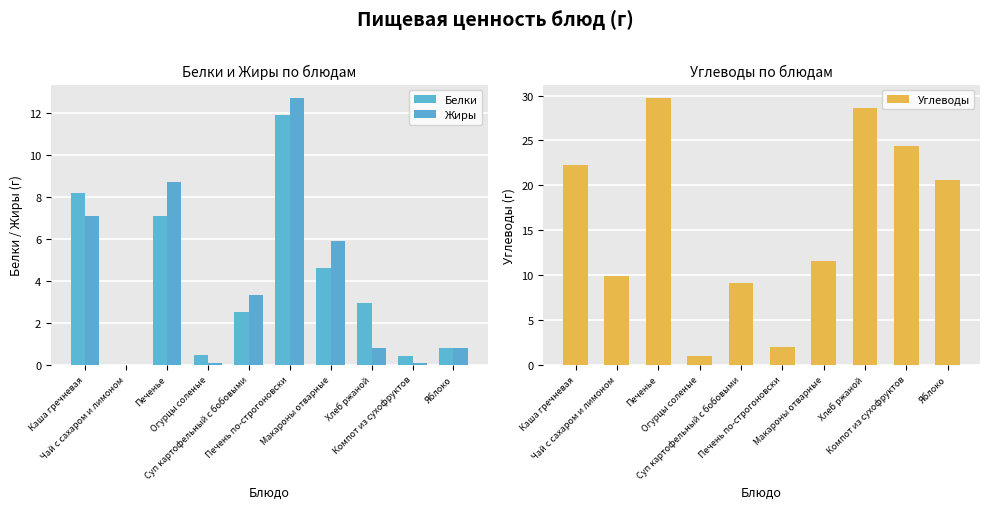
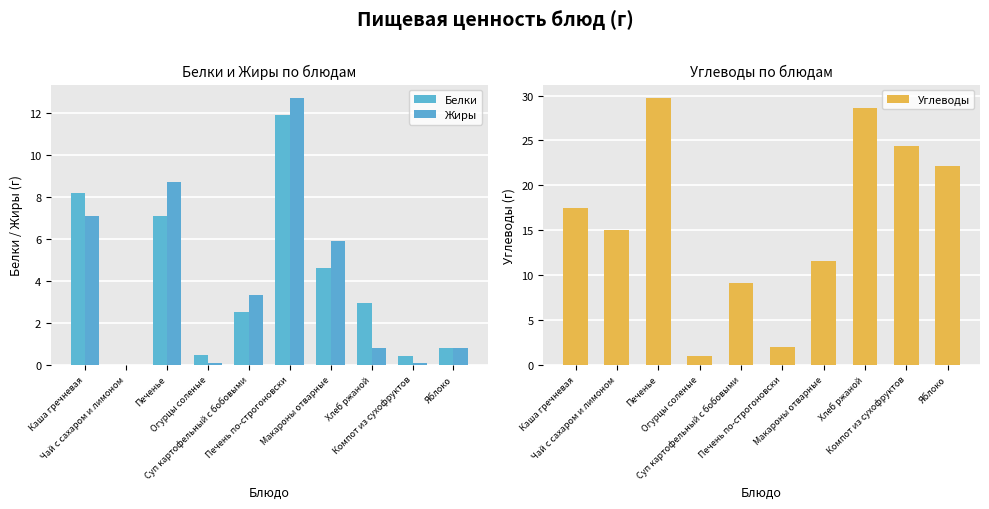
  {
    "Углеводы по блюдам": {
-     "Каша гречневая": 22,
-     "Чай с сахаром и лимоном": 10,
+     "Каша гречневая": 17,
+     "Чай с сахаром и лимоном": 15,
      "Печенье": 30,
      "Огурцы соленые": 1,
      "Суп картофельный с бобовыми": 9,
      "Печень по-строгоновски": 2,
      "Макароны отварные": 12,
      "Хлеб ржаной": 29,
      "Компот из сухофруктов": 24,
-     "Яблоко": 21
+     "Яблоко": 22
    }
  }
